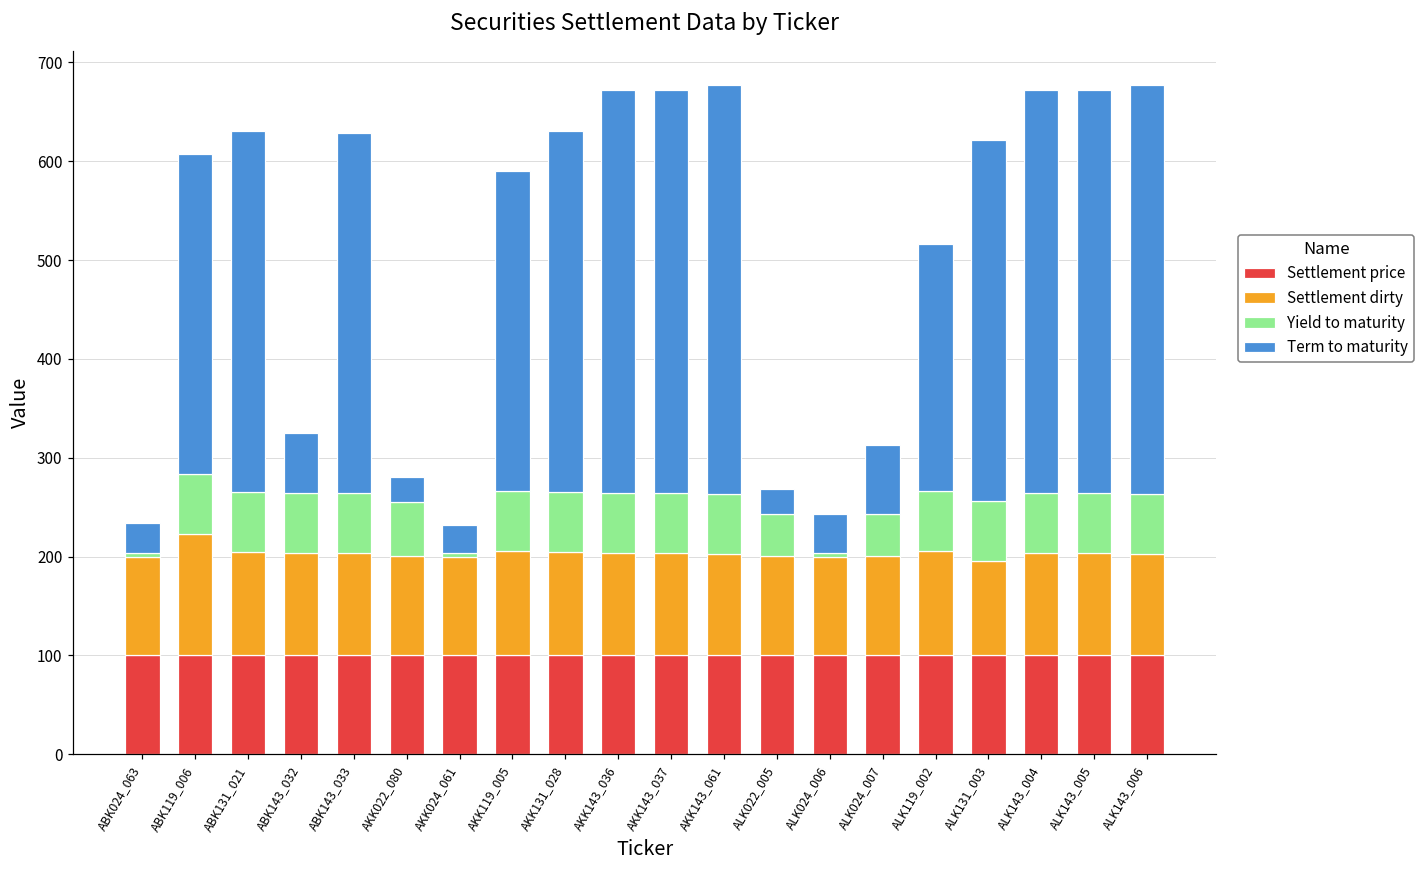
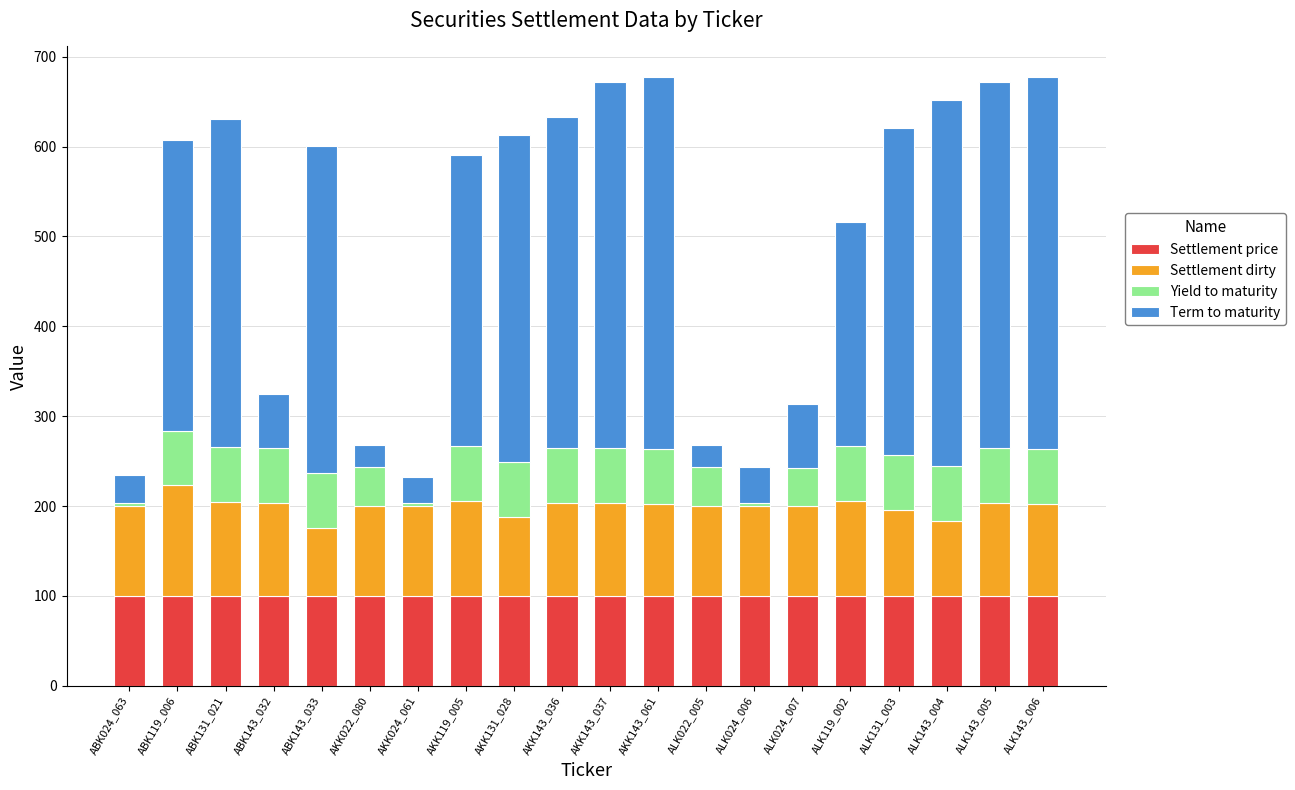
  {
    "Settlement price": {
      "ABK024_063": 100,
      "ABK119_006": 100,
      "ABK131_021": 100,
      "ABK143_032": 100,
      "ABK143_033": 100,
      "AKK022_080": 100,
      "AKK024_061": 100,
      "AKK119_005": 100,
      "AKK131_028": 100,
      "AKK143_036": 100,
      "AKK143_037": 100,
      "AKK143_061": 100,
      "ALK022_005": 100,
      "ALK024_006": 100,
      "ALK024_007": 100,
      "ALK119_002": 100,
      "ALK131_003": 100,
      "ALK143_004": 100,
      "ALK143_005": 100,
      "ALK143_006": 100
    },
    "Settlement dirty": {
      "ABK024_063": 100,
      "ABK119_006": 120,
      "ABK131_021": 100,
      "ABK143_032": 100,
-     "ABK143_033": 100,
+     "ABK143_033": 80,
      "AKK022_080": 100,
      "AKK024_061": 100,
      "AKK119_005": 110,
-     "AKK131_028": 100,
+     "AKK131_028": 90,
      "AKK143_036": 100,
      "AKK143_037": 100,
      "AKK143_061": 100,
      "ALK022_005": 100,
      "ALK024_006": 100,
      "ALK024_007": 100,
      "ALK119_002": 110,
      "ALK131_003": 100,
-     "ALK143_004": 100,
+     "ALK143_004": 80,
      "ALK143_005": 100,
      "ALK143_006": 100
    },
    "Yield to maturity": {
      "ABK024_063": 0,
      "ABK119_006": 60,
      "ABK131_021": 60,
      "ABK143_032": 60,
      "ABK143_033": 60,
-     "AKK022_080": 60,
+     "AKK022_080": 40,
      "AKK024_061": 0,
      "AKK119_005": 60,
      "AKK131_028": 60,
      "AKK143_036": 60,
      "AKK143_037": 60,
      "AKK143_061": 60,
      "ALK022_005": 40,
      "ALK024_006": 0,
      "ALK024_007": 40,
      "ALK119_002": 60,
      "ALK131_003": 60,
      "ALK143_004": 60,
      "ALK143_005": 60,
      "ALK143_006": 60
    },
    "Term to maturity": {
      "ABK024_063": 30,
      "ABK119_006": 320,
      "ABK131_021": 360,
      "ABK143_032": 60,
      "ABK143_033": 360,
      "AKK022_080": 30,
      "AKK024_061": 30,
      "AKK119_005": 320,
      "AKK131_028": 360,
-     "AKK143_036": 410,
+     "AKK143_036": 370,
      "AKK143_037": 410,
      "AKK143_061": 410,
      "ALK022_005": 30,
      "ALK024_006": 40,
      "ALK024_007": 70,
      "ALK119_002": 250,
      "ALK131_003": 360,
      "ALK143_004": 410,
      "ALK143_005": 410,
      "ALK143_006": 410
    }
  }
